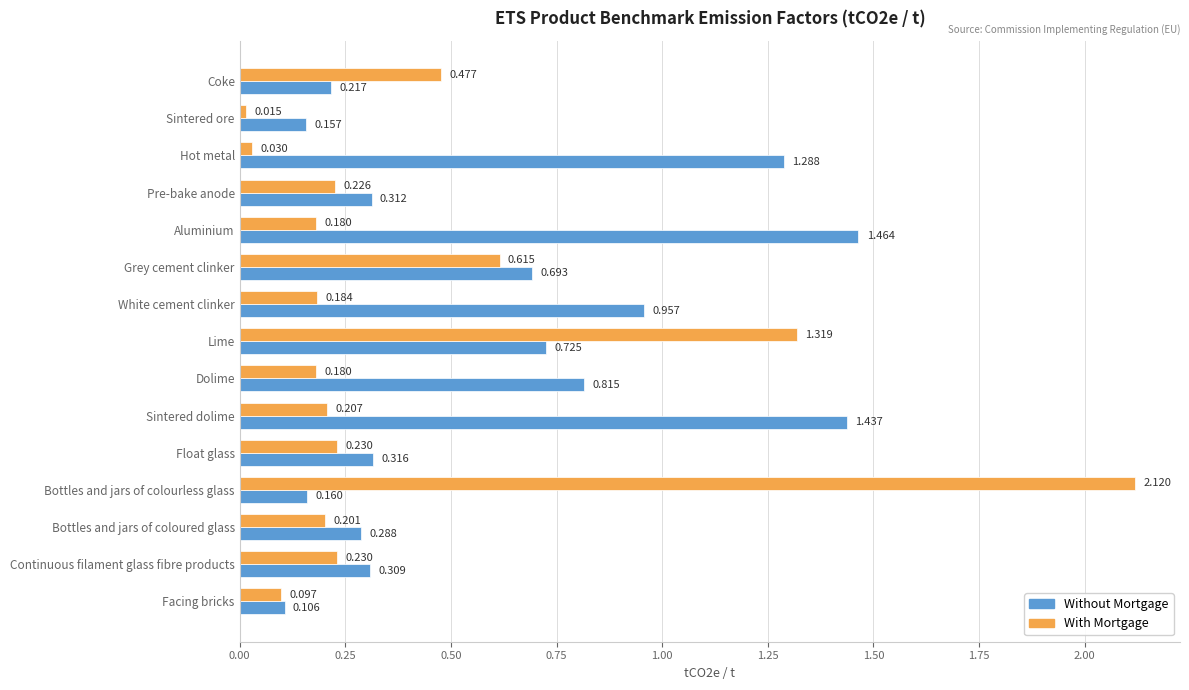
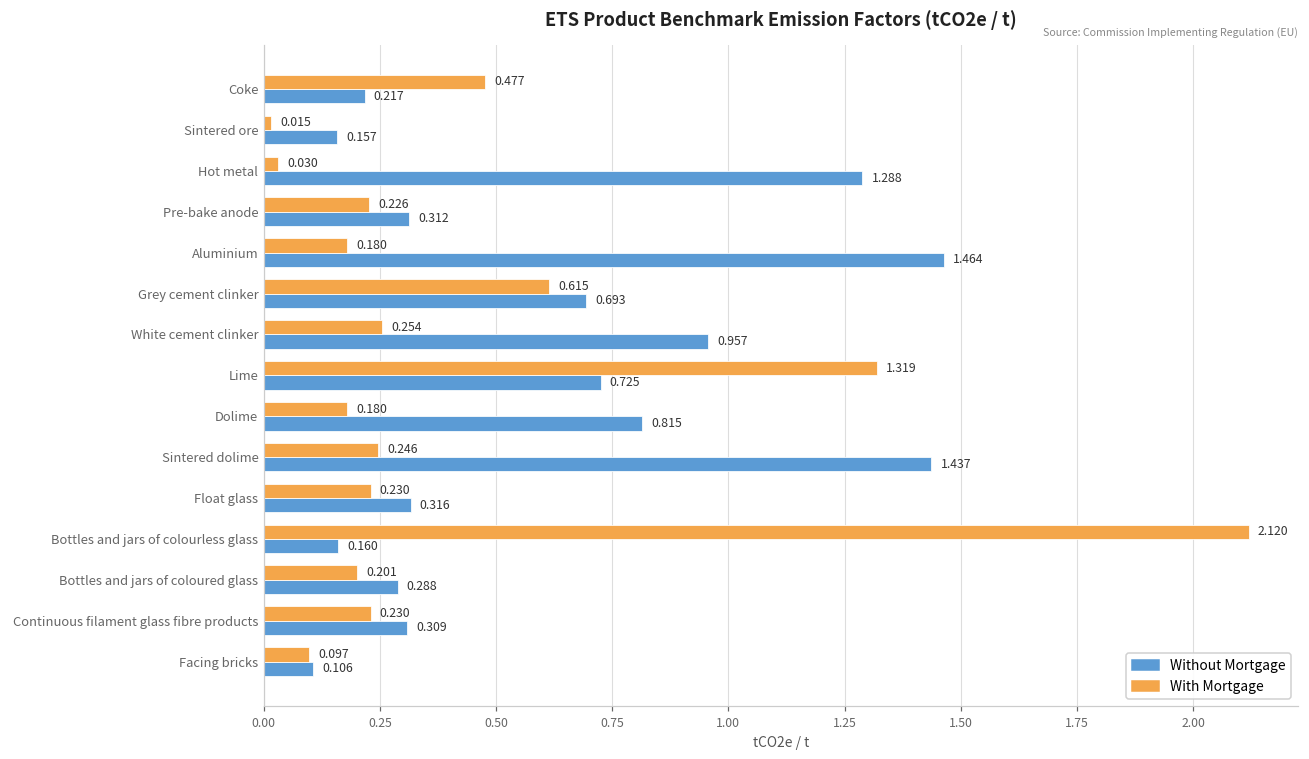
  {
    "Without Mortgage": {
      "Coke": 0.217,
      "Sintered ore": 0.157,
      "Hot metal": 1.288,
      "Pre-bake anode": 0.312,
      "Aluminium": 1.464,
      "Grey cement clinker": 0.693,
      "White cement clinker": 0.957,
      "Lime": 0.725,
      "Dolime": 0.815,
      "Sintered dolime": 1.437,
      "Float glass": 0.316,
      "Bottles and jars of colourless glass": 0.160,
      "Bottles and jars of coloured glass": 0.288,
      "Continuous filament glass fibre products": 0.309,
      "Facing bricks": 0.106
    },
    "With Mortgage": {
      "Coke": 0.477,
      "Sintered ore": 0.015,
      "Hot metal": 0.030,
      "Pre-bake anode": 0.226,
      "Aluminium": 0.180,
      "Grey cement clinker": 0.615,
-     "White cement clinker": 0.184,
+     "White cement clinker": 0.254,
      "Lime": 1.319,
      "Dolime": 0.180,
-     "Sintered dolime": 0.207,
+     "Sintered dolime": 0.246,
      "Float glass": 0.230,
      "Bottles and jars of colourless glass": 2.120,
      "Bottles and jars of coloured glass": 0.201,
      "Continuous filament glass fibre products": 0.230,
      "Facing bricks": 0.097
    }
  }
